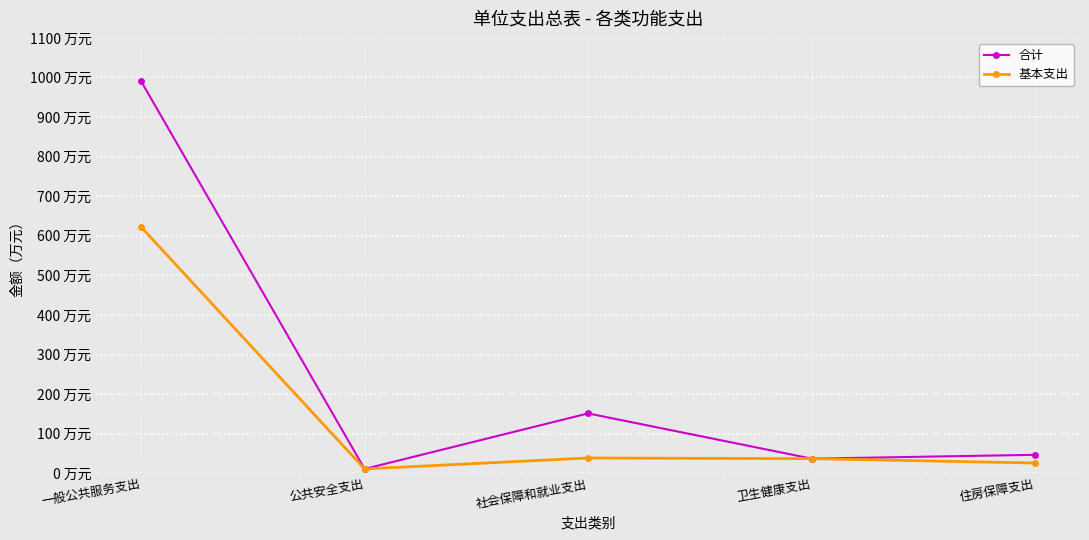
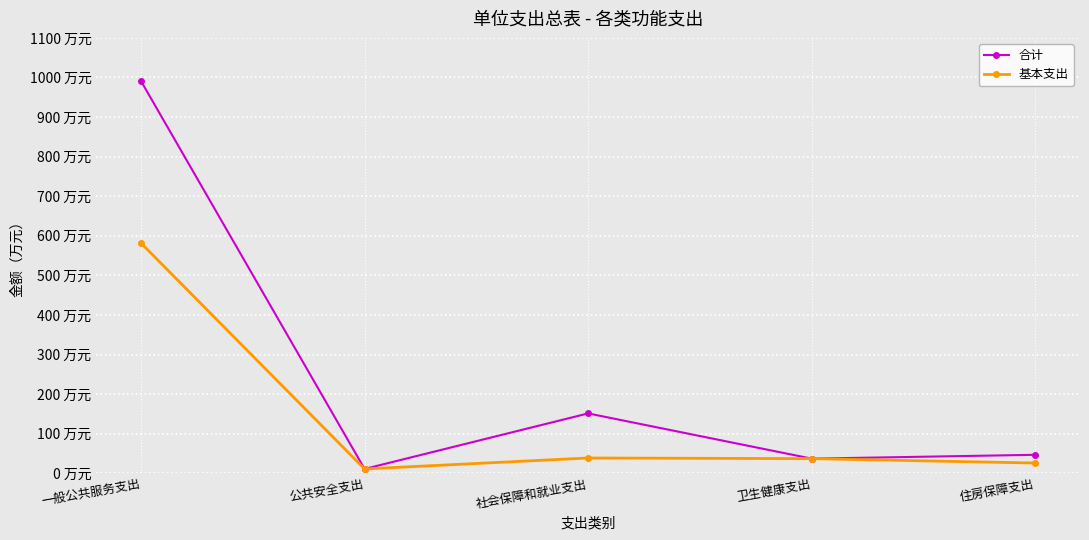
  {
    "合计": {
      "一般公共服务支出": "990 万元",
      "社会保障和就业支出": "150 万元",
      "住房保障支出": "50 万元"
    },
    "基本支出": {
-     "一般公共服务支出": "620 万元",
+     "一般公共服务支出": "580 万元",
      "社会保障和就业支出": "40 万元",
      "住房保障支出": "30 万元"
    }
  }
